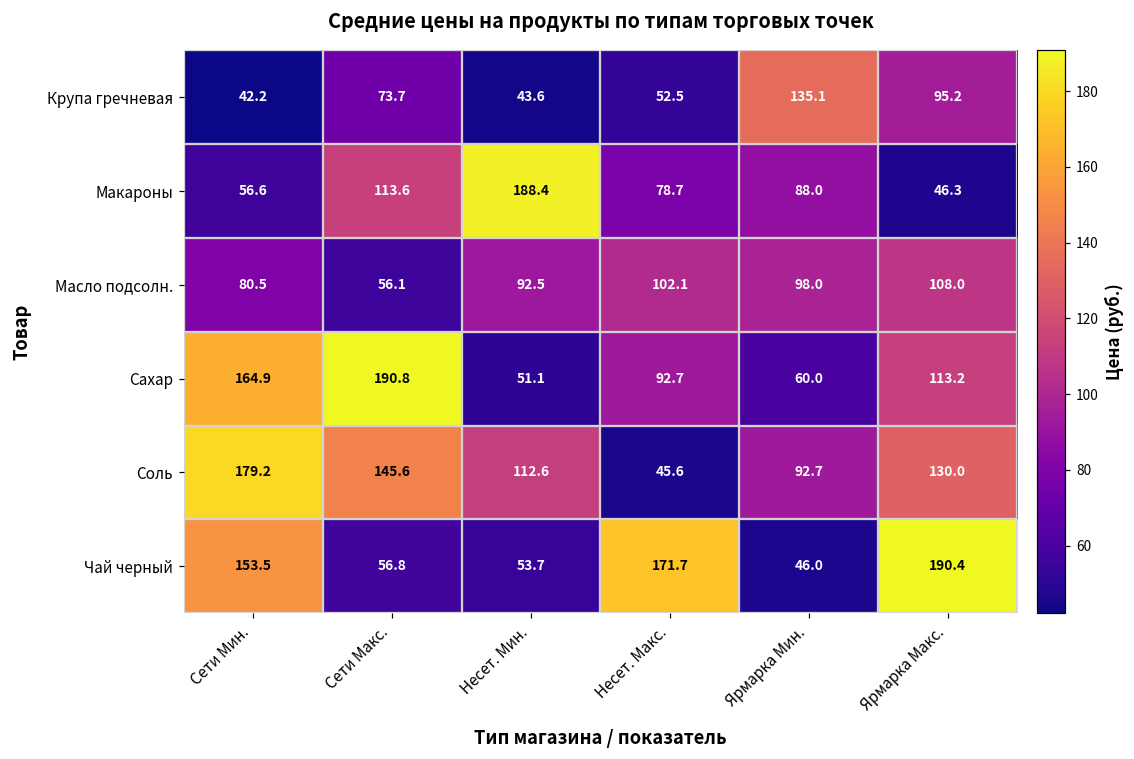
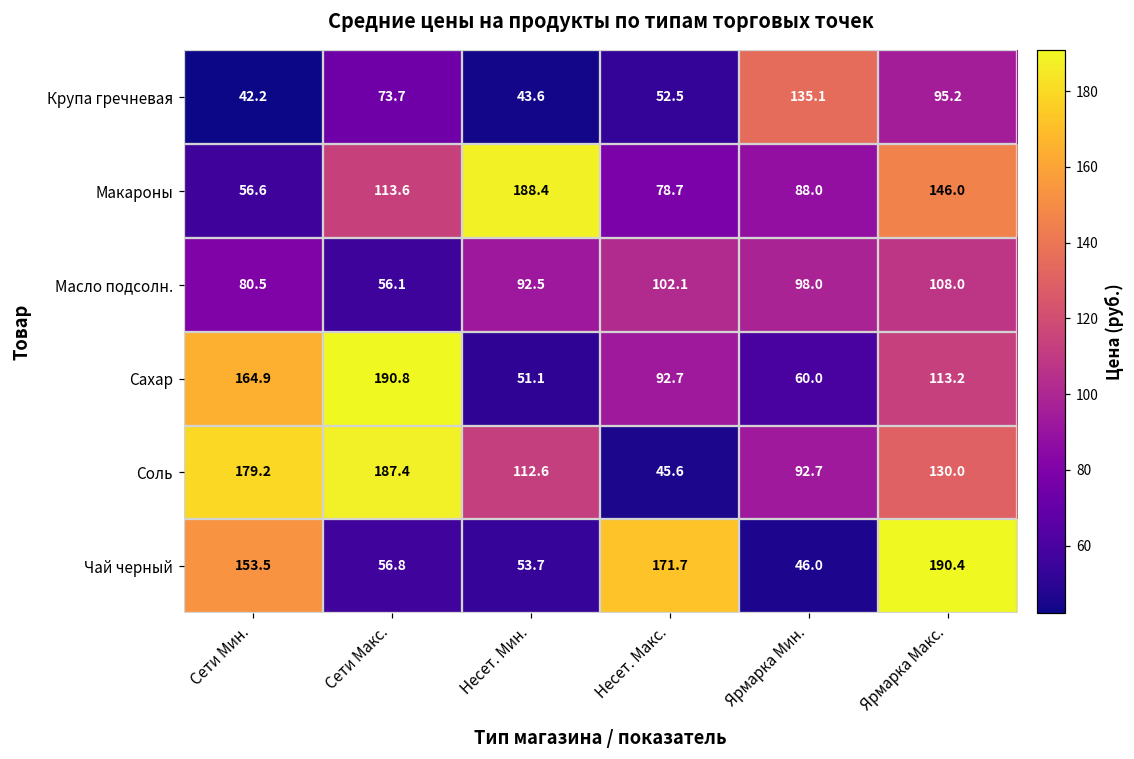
  {
    "Крупа гречневая": {
      "Сети Мин.": 42.2,
      "Сети Макс.": 73.7,
      "Несет. Мин.": 43.6,
      "Несет. Макс.": 52.5,
      "Ярмарка Мин.": 135.1,
      "Ярмарка Макс.": 95.2
    },
    "Макароны": {
      "Сети Мин.": 56.6,
      "Сети Макс.": 113.6,
      "Несет. Мин.": 188.4,
      "Несет. Макс.": 78.7,
      "Ярмарка Мин.": 88.0,
-     "Ярмарка Макс.": 46.3
+     "Ярмарка Макс.": 146.0
    },
    "Масло подсолн.": {
      "Сети Мин.": 80.5,
      "Сети Макс.": 56.1,
      "Несет. Мин.": 92.5,
      "Несет. Макс.": 102.1,
      "Ярмарка Мин.": 98.0,
      "Ярмарка Макс.": 108.0
    },
    "Сахар": {
      "Сети Мин.": 164.9,
      "Сети Макс.": 190.8,
      "Несет. Мин.": 51.1,
      "Несет. Макс.": 92.7,
      "Ярмарка Мин.": 60.0,
      "Ярмарка Макс.": 113.2
    },
    "Соль": {
      "Сети Мин.": 179.2,
-     "Сети Макс.": 145.6,
+     "Сети Макс.": 187.4,
      "Несет. Мин.": 112.6,
      "Несет. Макс.": 45.6,
      "Ярмарка Мин.": 92.7,
      "Ярмарка Макс.": 130.0
    },
    "Чай черный": {
      "Сети Мин.": 153.5,
      "Сети Макс.": 56.8,
      "Несет. Мин.": 53.7,
      "Несет. Макс.": 171.7,
      "Ярмарка Мин.": 46.0,
      "Ярмарка Макс.": 190.4
    }
  }
